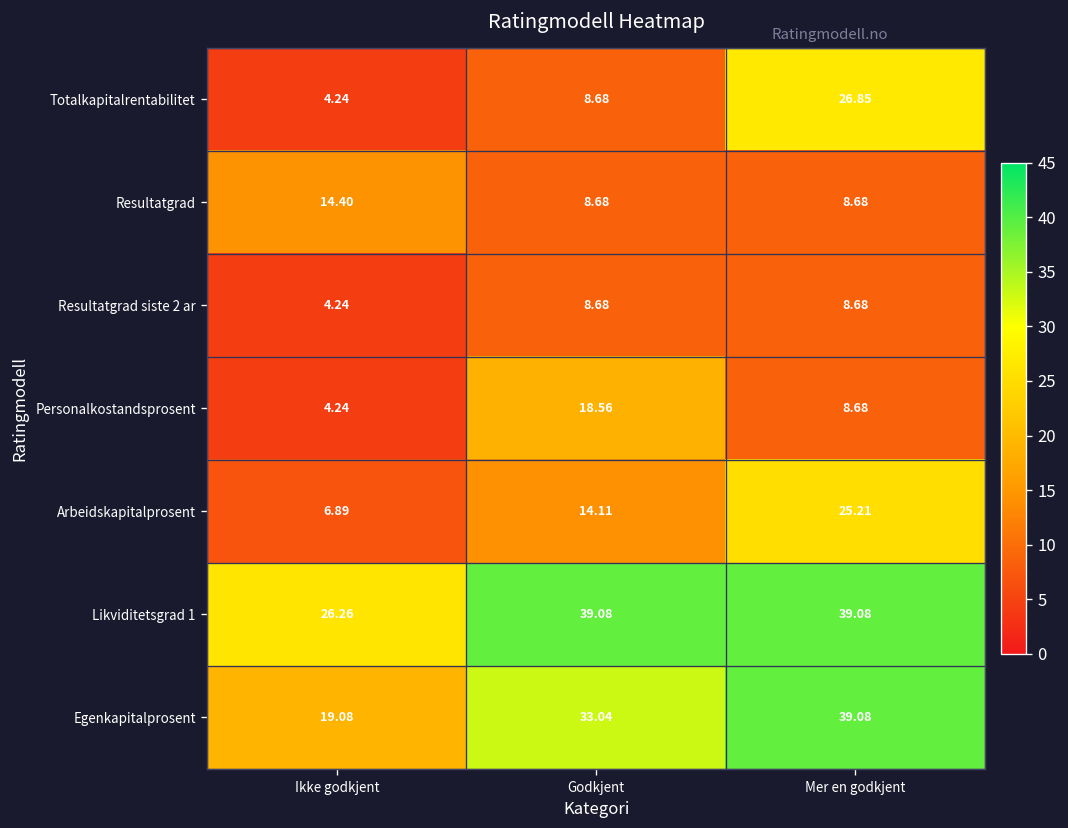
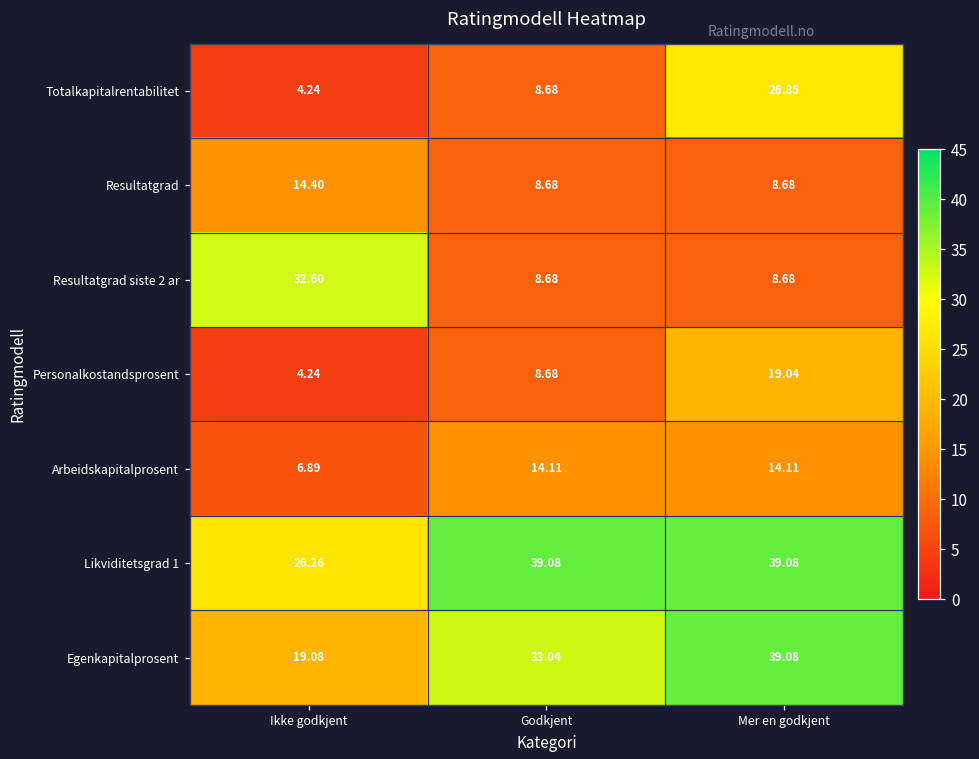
  {
    "Totalkapitalrentabilitet": {
      "Ikke godkjent": 4.24,
      "Godkjent": 8.68,
      "Mer en godkjent": 26.85
    },
    "Resultatgrad": {
      "Ikke godkjent": 14.40,
      "Godkjent": 8.68,
      "Mer en godkjent": 8.68
    },
    "Resultatgrad siste 2 ar": {
-     "Ikke godkjent": 4.24,
+     "Ikke godkjent": 32.60,
      "Godkjent": 8.68,
      "Mer en godkjent": 8.68
    },
    "Personalkostandsprosent": {
      "Ikke godkjent": 4.24,
-     "Godkjent": 18.56,
-     "Mer en godkjent": 8.68
+     "Godkjent": 8.68,
+     "Mer en godkjent": 19.04
    },
    "Arbeidskapitalprosent": {
      "Ikke godkjent": 6.89,
      "Godkjent": 14.11,
-     "Mer en godkjent": 25.21
+     "Mer en godkjent": 14.11
    },
    "Likviditetsgrad 1": {
      "Ikke godkjent": 26.26,
      "Godkjent": 39.08,
      "Mer en godkjent": 39.08
    },
    "Egenkapitalprosent": {
      "Ikke godkjent": 19.08,
      "Godkjent": 33.04,
      "Mer en godkjent": 39.08
    }
  }
